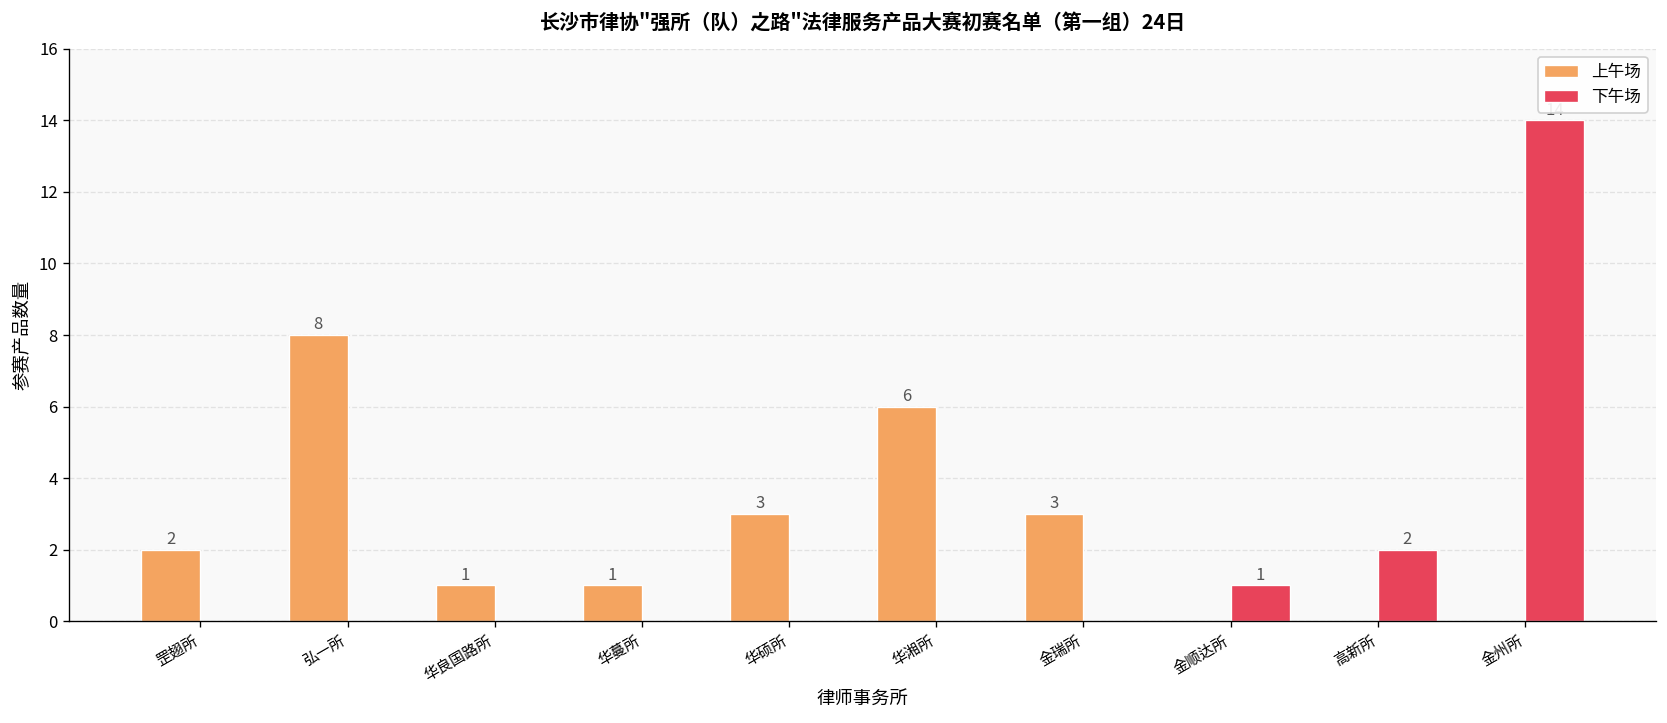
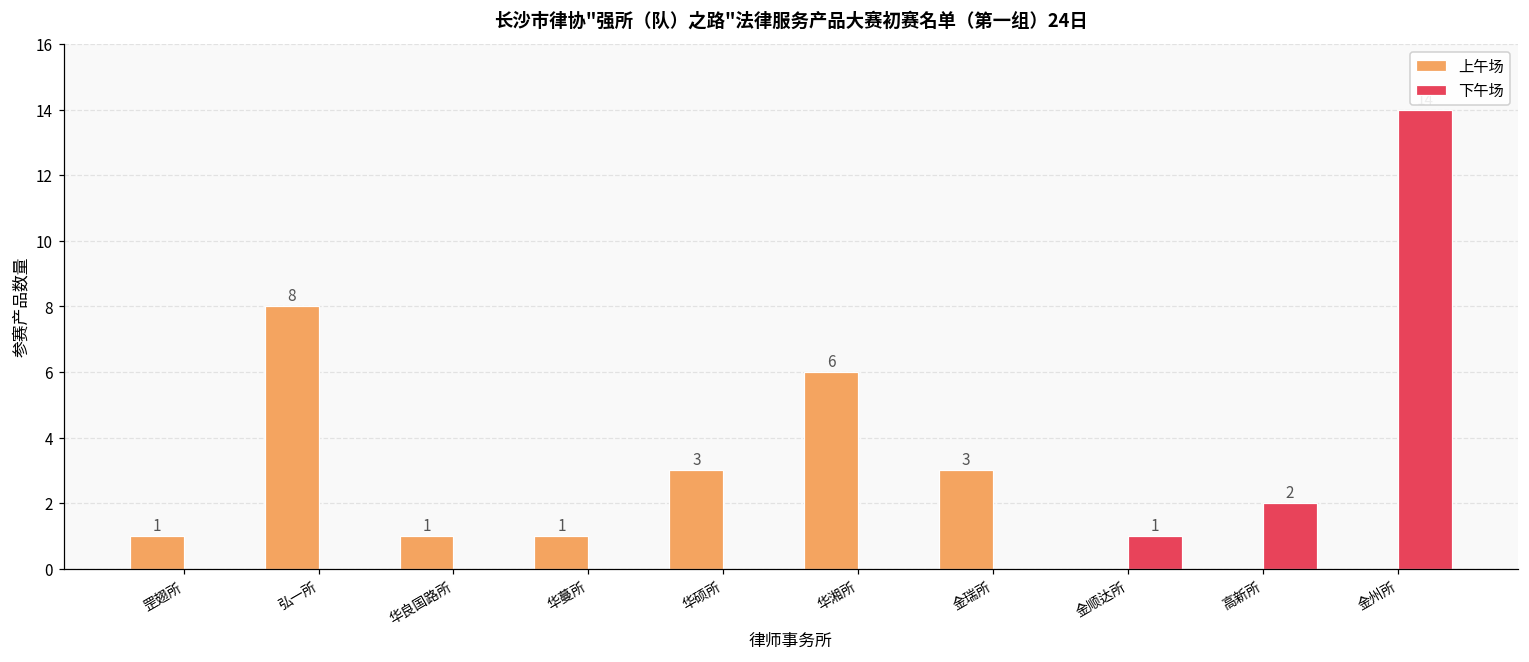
  {
    "上午场": {
-     "罡翅所": 2,
+     "罡翅所": 1,
      "弘一所": 8,
      "华良国路所": 1,
      "华蔓所": 1,
      "华硕所": 3,
      "华湘所": 6,
      "金瑞所": 3
    },
    "下午场": {
      "金顺达所": 1,
      "高新所": 2
    }
  }
